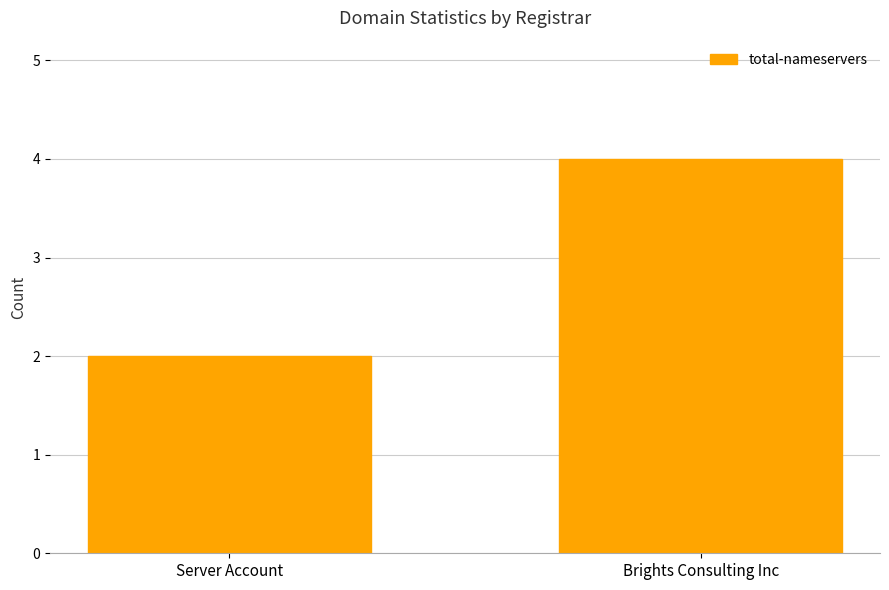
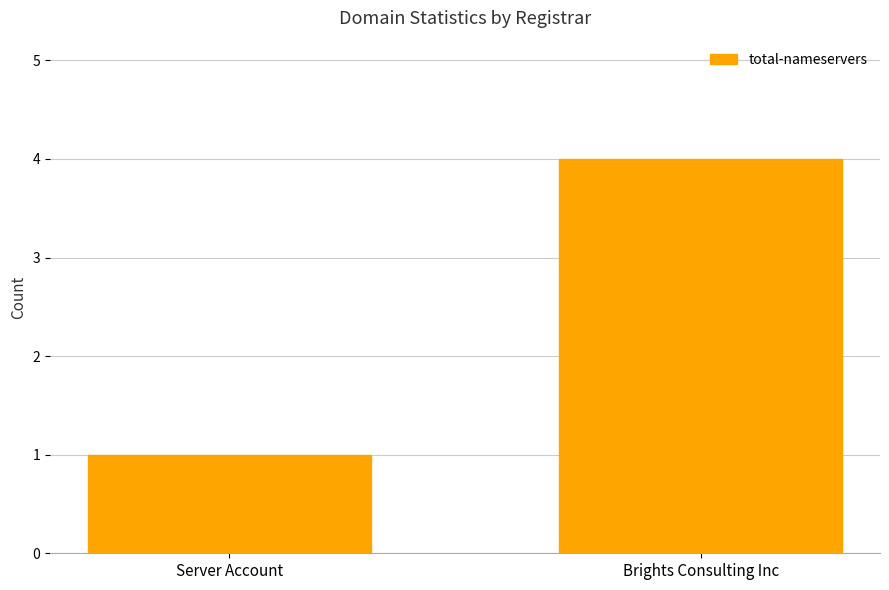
  {
-   "Server Account": 2,
+   "Server Account": 1,
    "Brights Consulting Inc": 4
  }
